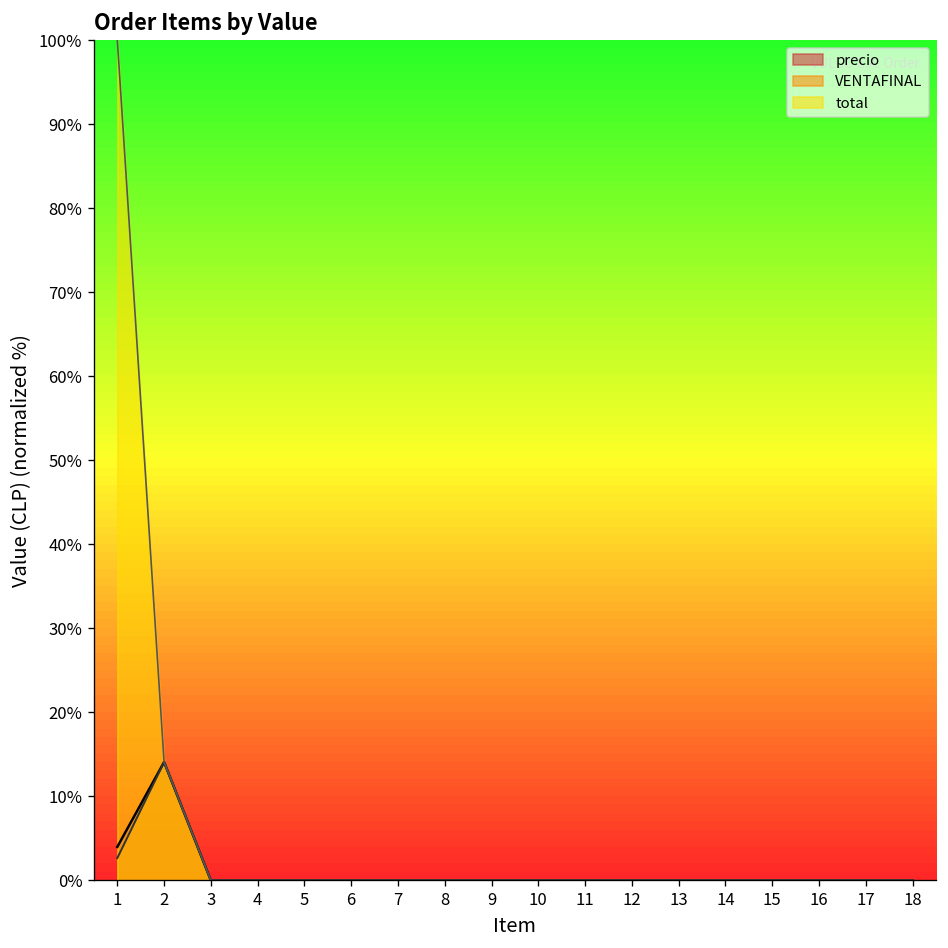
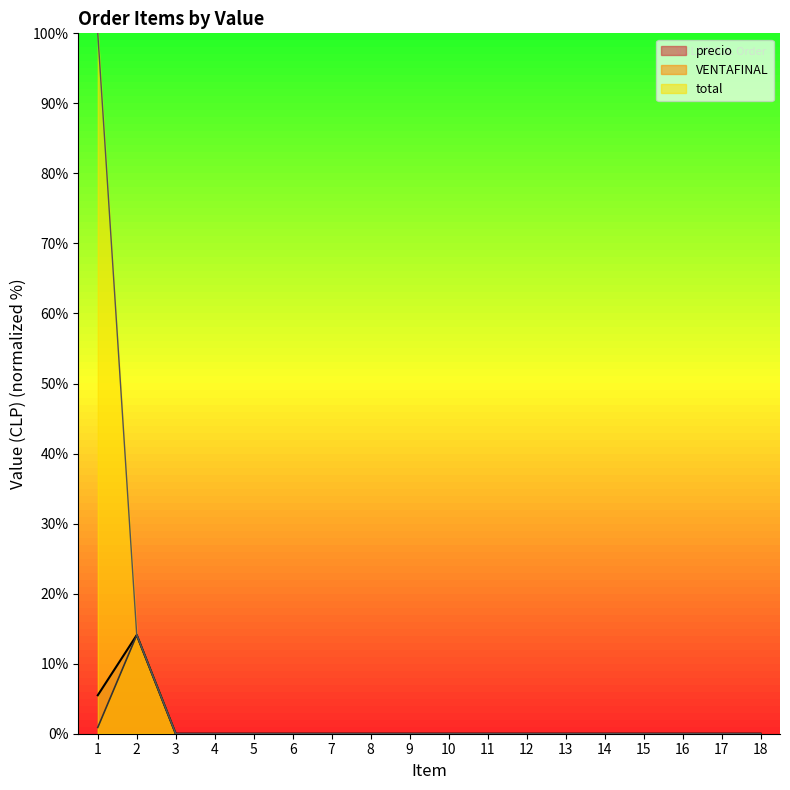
  {
    "precio": {
-     "1": "4%"
+     "1": "5%"
    },
    "VENTAFINAL": {
-     "1": "3%"
+     "1": "1%"
    },
    "total": {
      "1": "100%"
    }
  }
